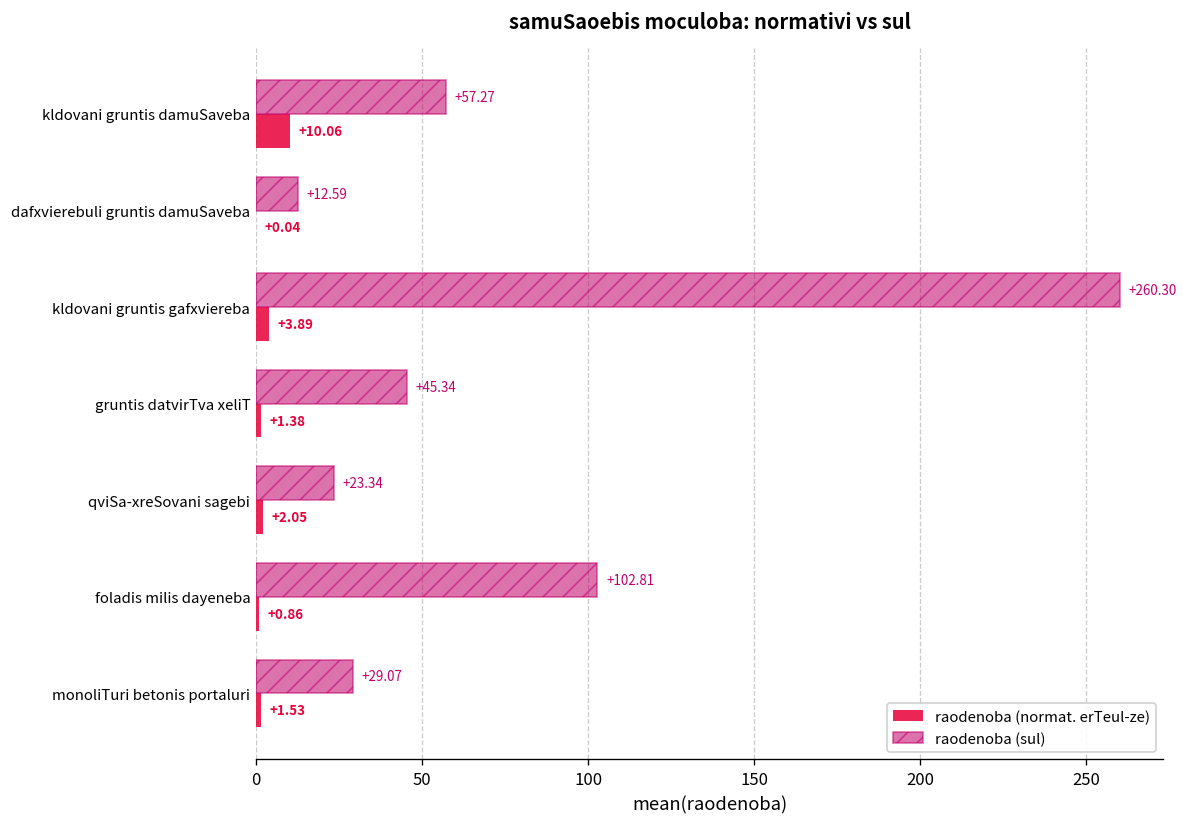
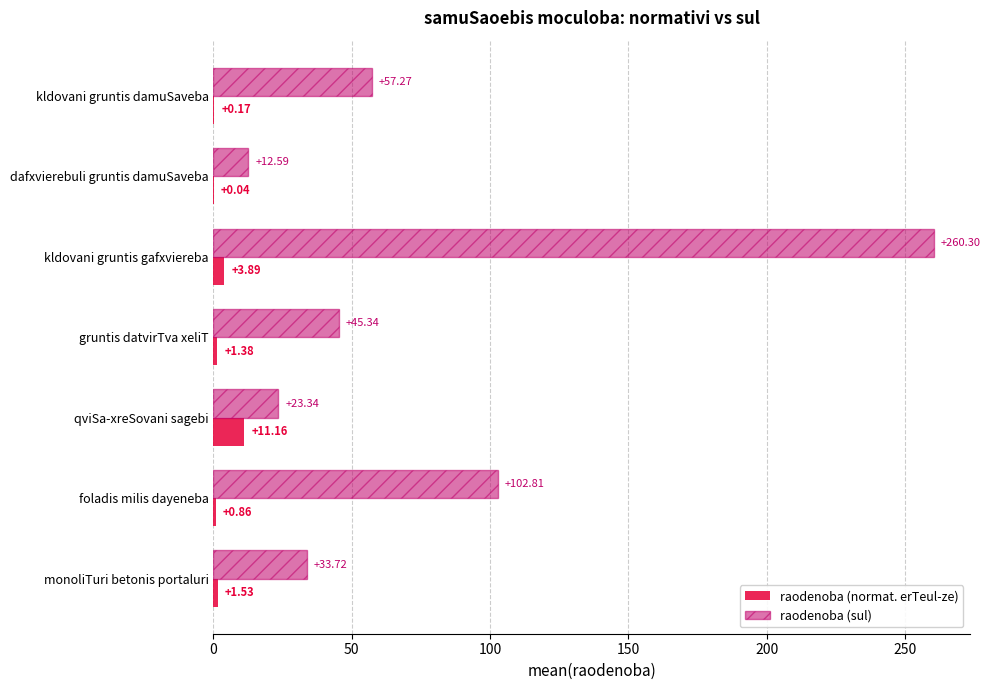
  {
    "raodenoba (normat. erTeul-ze)": {
-     "kldovani gruntis damuSaveba": "+10.06",
+     "kldovani gruntis damuSaveba": "+0.17",
      "dafxvierebuli gruntis damuSaveba": "+0.04",
      "kldovani gruntis gafxviereba": "+3.89",
      "gruntis datvirTva xeliT": "+1.38",
-     "qviSa-xreSovani sagebi": "+2.05",
+     "qviSa-xreSovani sagebi": "+11.16",
      "foladis milis dayeneba": "+0.86",
      "monoliTuri betonis portaluri": "+1.53"
    },
    "raodenoba (sul)": {
      "kldovani gruntis damuSaveba": "+57.27",
      "dafxvierebuli gruntis damuSaveba": "+12.59",
      "kldovani gruntis gafxviereba": "+260.30",
      "gruntis datvirTva xeliT": "+45.34",
      "qviSa-xreSovani sagebi": "+23.34",
      "foladis milis dayeneba": "+102.81",
-     "monoliTuri betonis portaluri": "+29.07"
+     "monoliTuri betonis portaluri": "+33.72"
    }
  }
